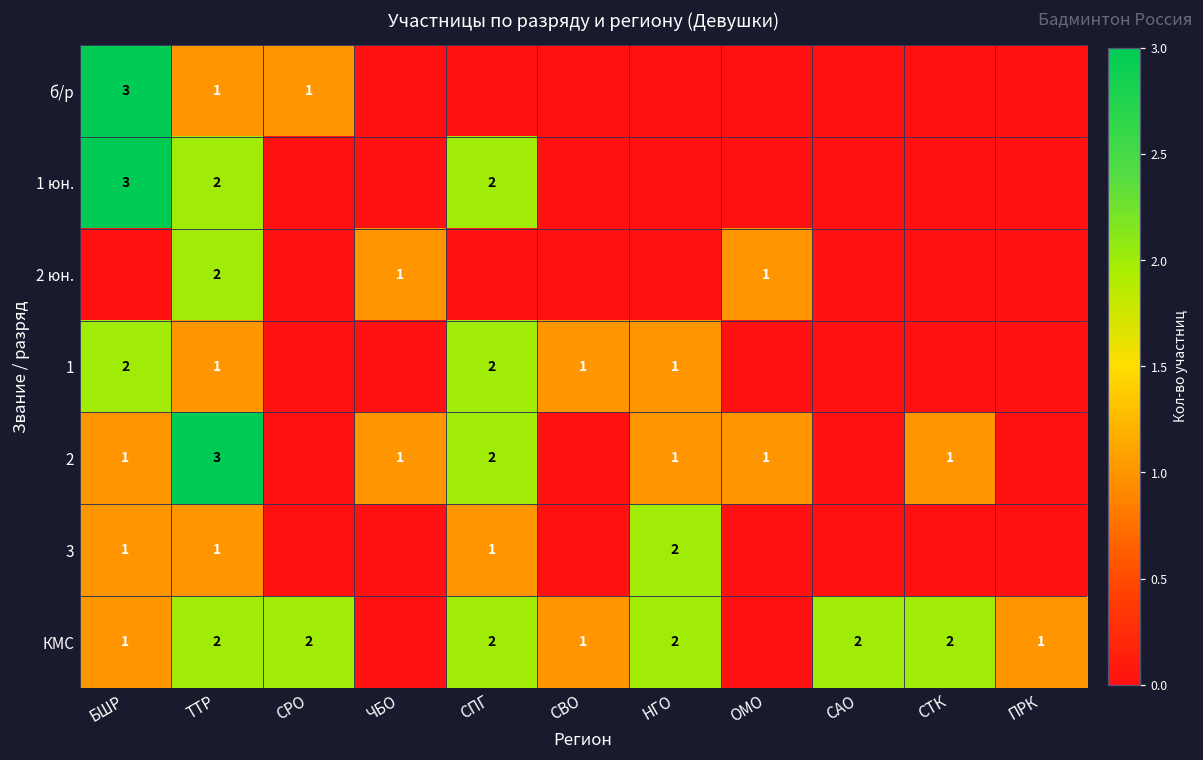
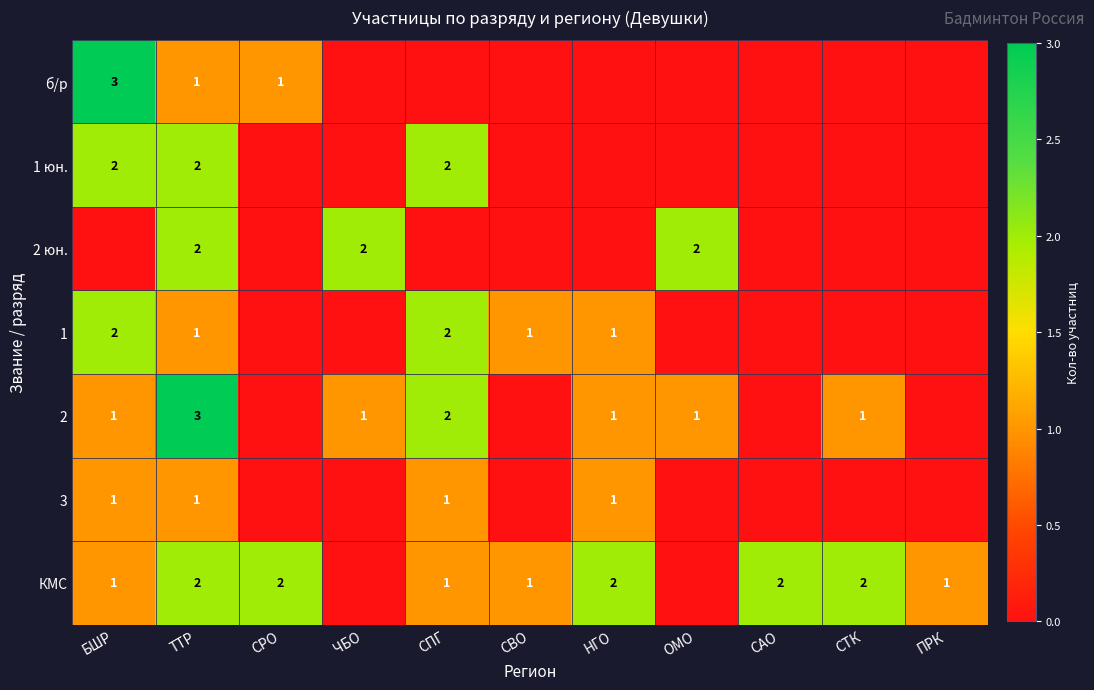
  {
    "б/р": {
      "БШР": 3,
      "ТТР": 1,
      "СРО": 1
    },
    "1 юн.": {
-     "БШР": 3,
+     "БШР": 2,
      "ТТР": 2,
      "СПГ": 2
    },
    "2 юн.": {
      "ТТР": 2,
-     "ЧБО": 1,
-     "ОМО": 1
+     "ЧБО": 2,
+     "ОМО": 2
    },
    "1": {
      "БШР": 2,
      "ТТР": 1,
      "СПГ": 2,
      "СВО": 1,
      "НГО": 1
    },
    "2": {
      "БШР": 1,
      "ТТР": 3,
      "ЧБО": 1,
      "СПГ": 2,
      "НГО": 1,
      "ОМО": 1,
      "СТК": 1
    },
    "3": {
      "БШР": 1,
      "ТТР": 1,
      "СПГ": 1,
-     "НГО": 2
+     "НГО": 1
    },
    "КМС": {
      "БШР": 1,
      "ТТР": 2,
      "СРО": 2,
-     "СПГ": 2,
+     "СПГ": 1,
      "СВО": 1,
      "НГО": 2,
      "САО": 2,
      "СТК": 2,
      "ПРК": 1
    }
  }
